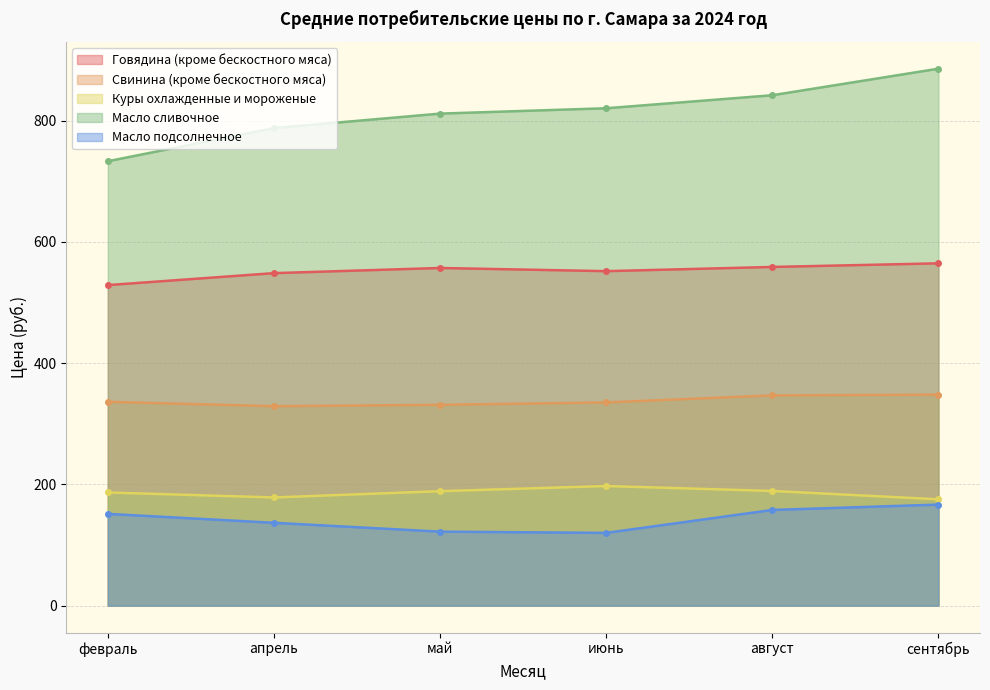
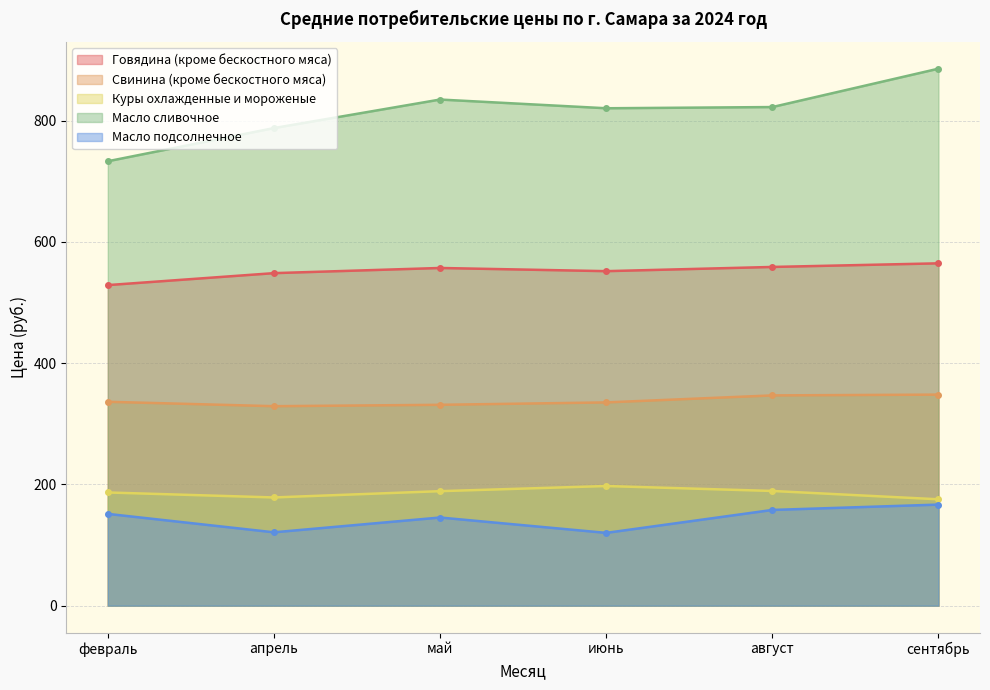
  {
    "Масло сливочное": {
      "февраль": 730,
-     "май": 810,
+     "май": 830,
      "июнь": 820,
-     "август": 840,
+     "август": 820,
      "сентябрь": 890
    },
    "Масло подсолнечное": {
      "февраль": 150,
-     "апрель": 140,
-     "май": 120,
+     "апрель": 120,
+     "май": 150,
      "июнь": 120,
      "август": 160,
      "сентябрь": 170
    }
  }
